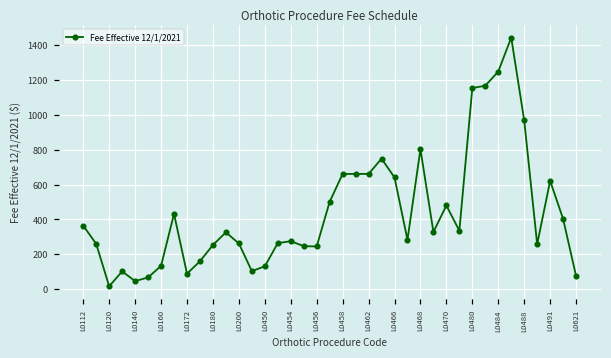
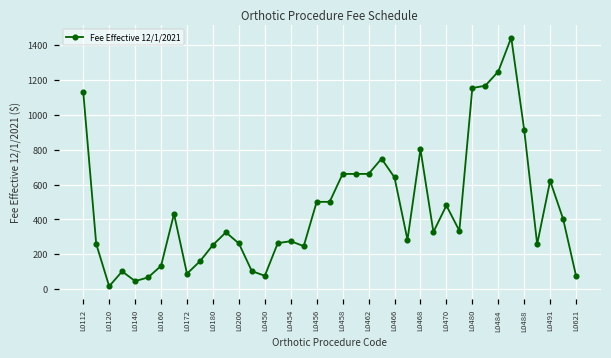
  {
-   "L0112": 360,
+   "L0112": 1130,
    "L0120": 20,
    "L0140": 50,
    "L0160": 130,
    "L0172": 90,
    "L0180": 250,
    "L0200": 260,
-   "L0450": 130,
+   "L0450": 80,
    "L0454": 280,
-   "L0456": 240,
+   "L0456": 500,
    "L0458": 660,
    "L0462": 660,
    "L0466": 640,
    "L0468": 800,
    "L0470": 480,
    "L0480": 1150,
    "L0484": 1250,
-   "L0488": 970,
+   "L0488": 910,
    "L0491": 620,
    "L0621": 80
  }
